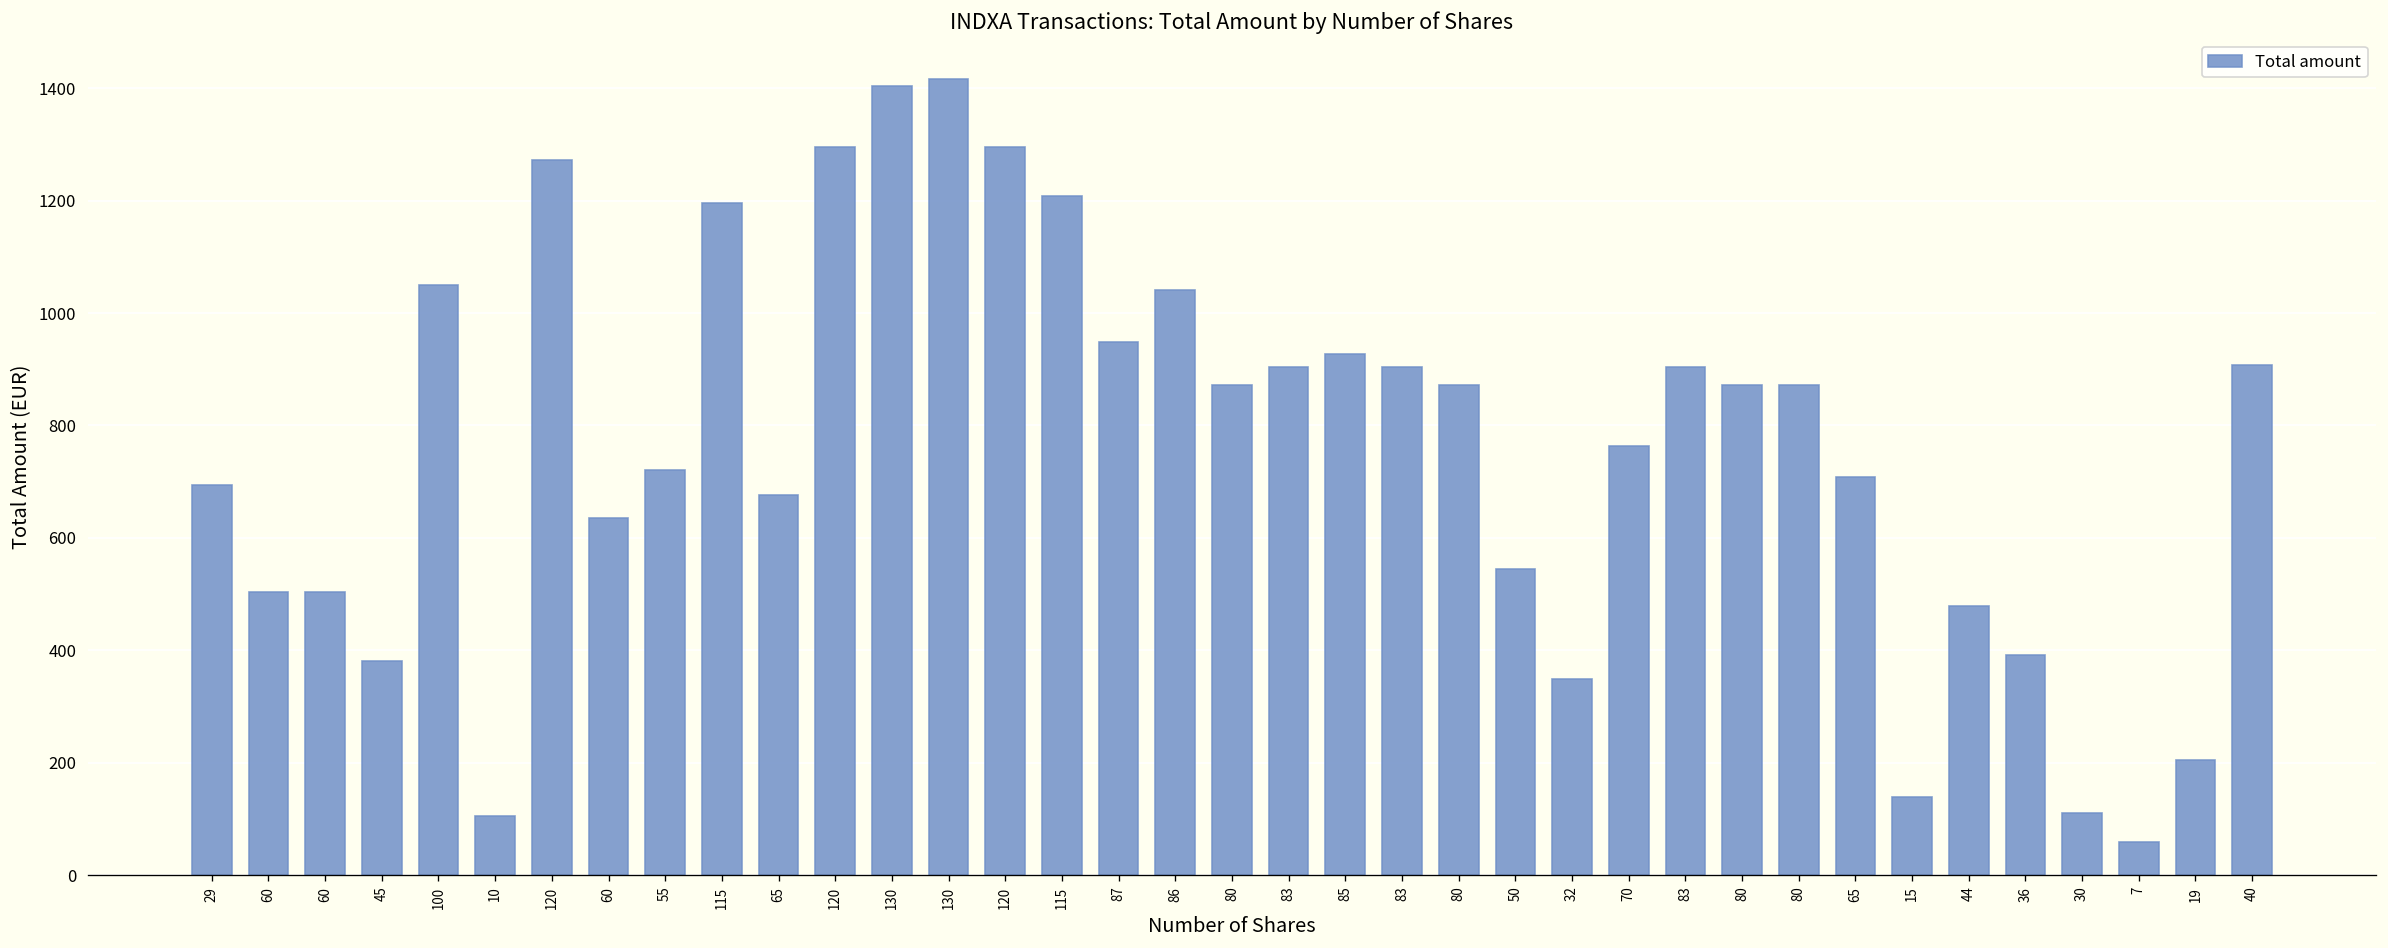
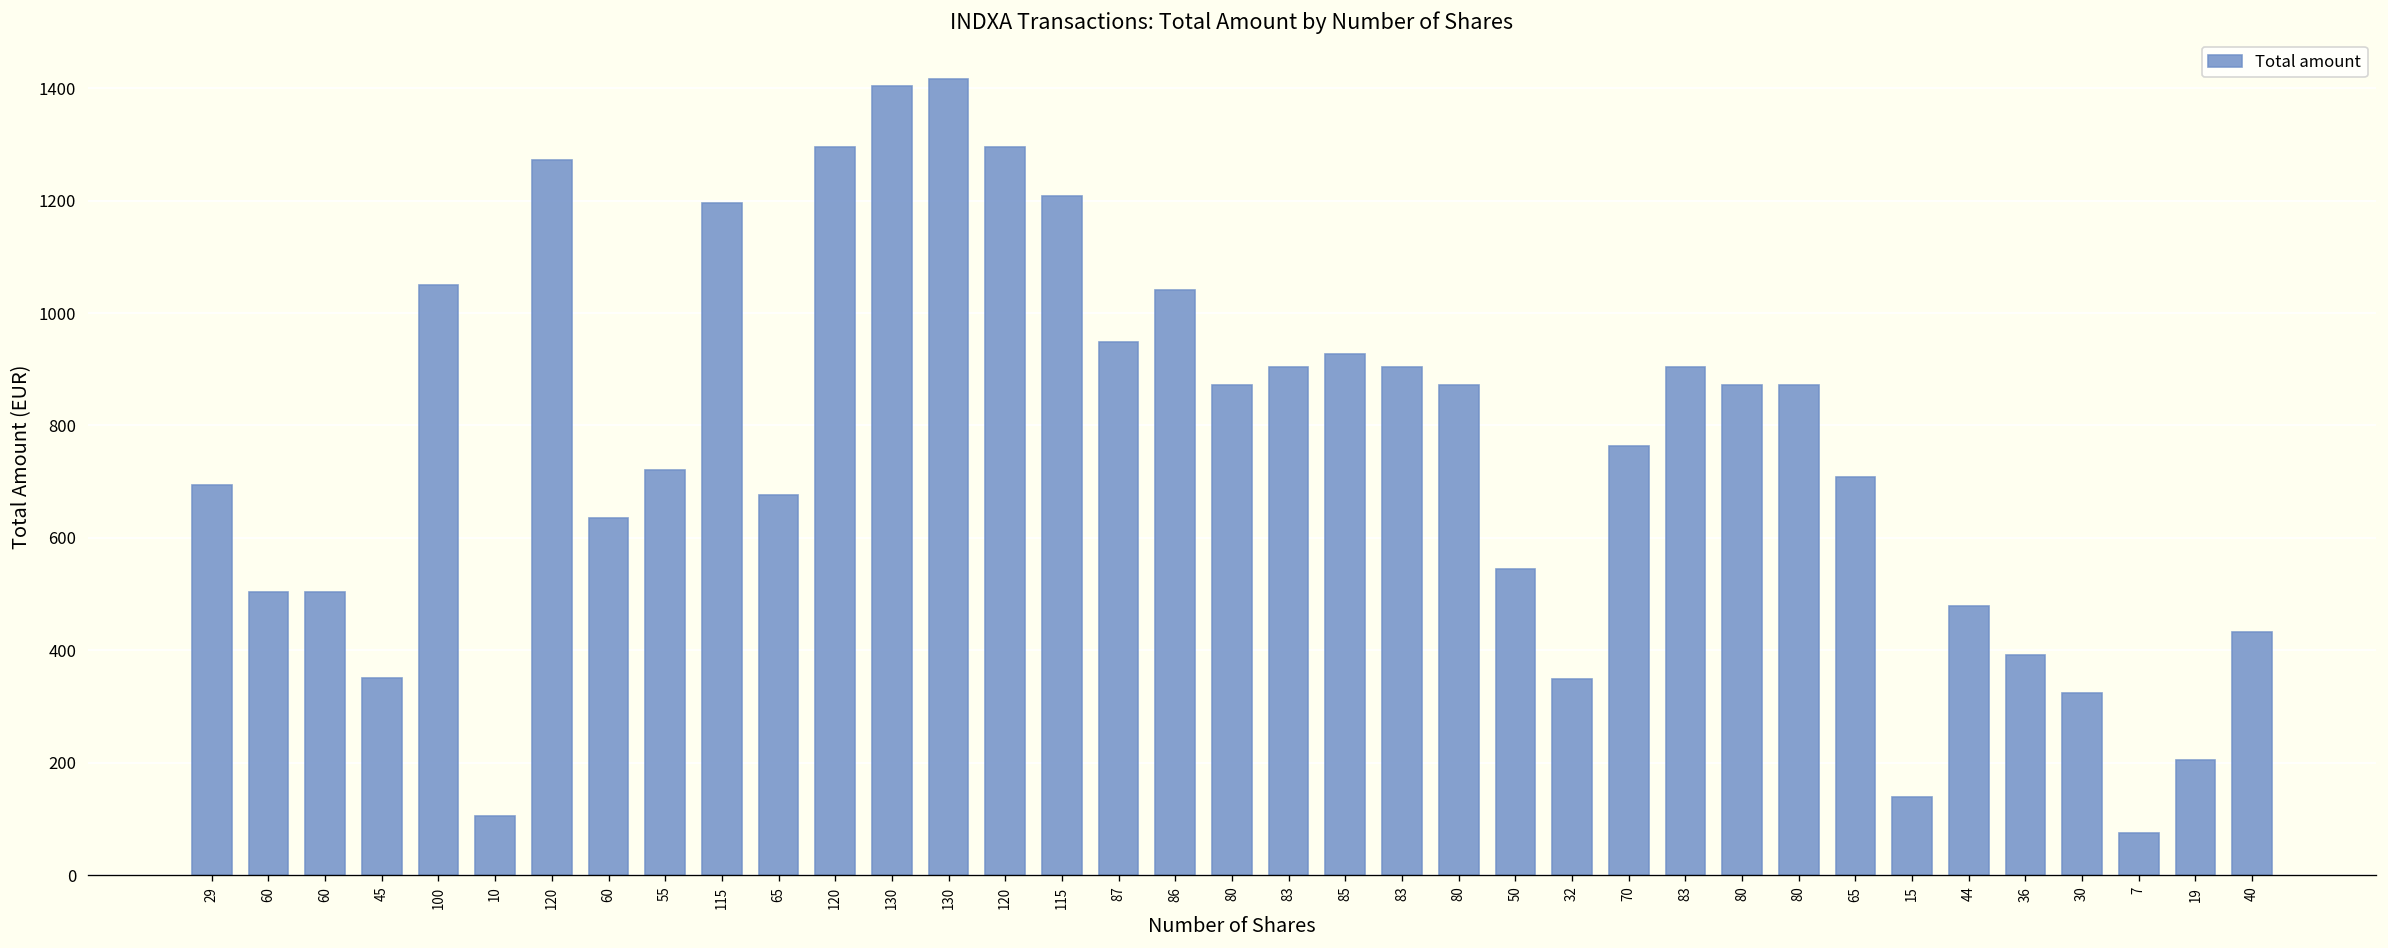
  {
    "29": 690,
-   "45": 380,
+   "45": 350,
    "100": 1050,
    "10": 110,
    "55": 720,
    "87": 950,
    "86": 1040,
    "85": 930,
    "50": 550,
    "32": 350,
    "70": 760,
    "15": 140,
    "44": 480,
    "36": 390,
-   "30": 110,
-   "7": 60,
+   "30": 320,
+   "7": 80,
    "19": 210,
-   "40": 910
+   "40": 430
  }
